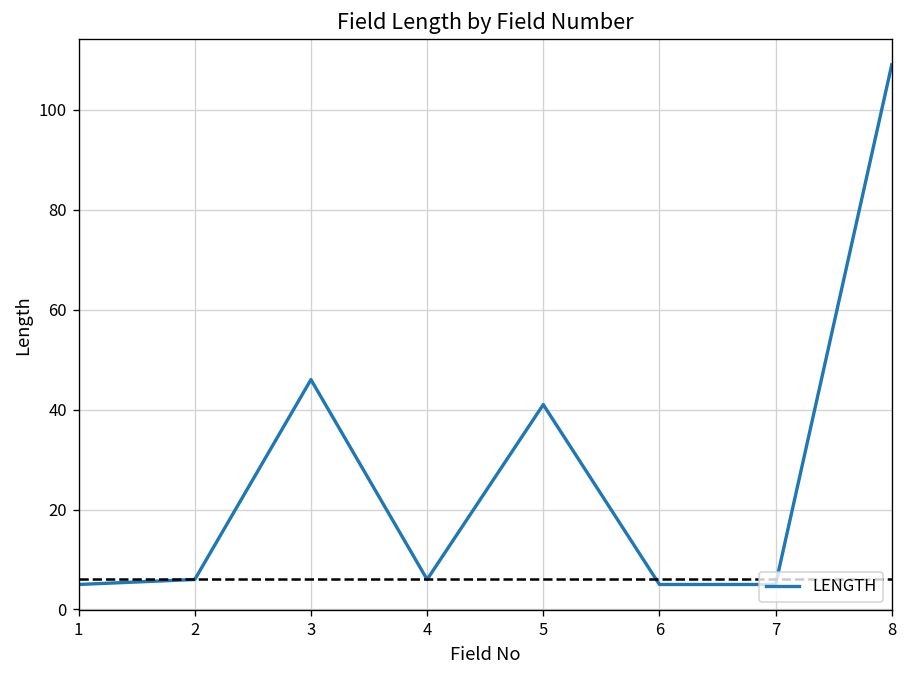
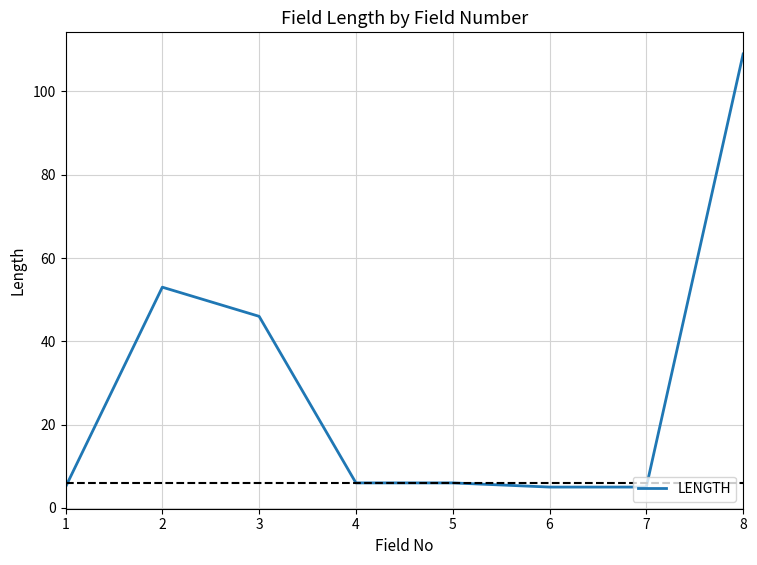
  {
    "1": 5,
-   "2": 6,
+   "2": 53,
    "3": 46,
    "4": 6,
-   "5": 41,
+   "5": 6,
    "6": 5,
    "8": 109
  }
